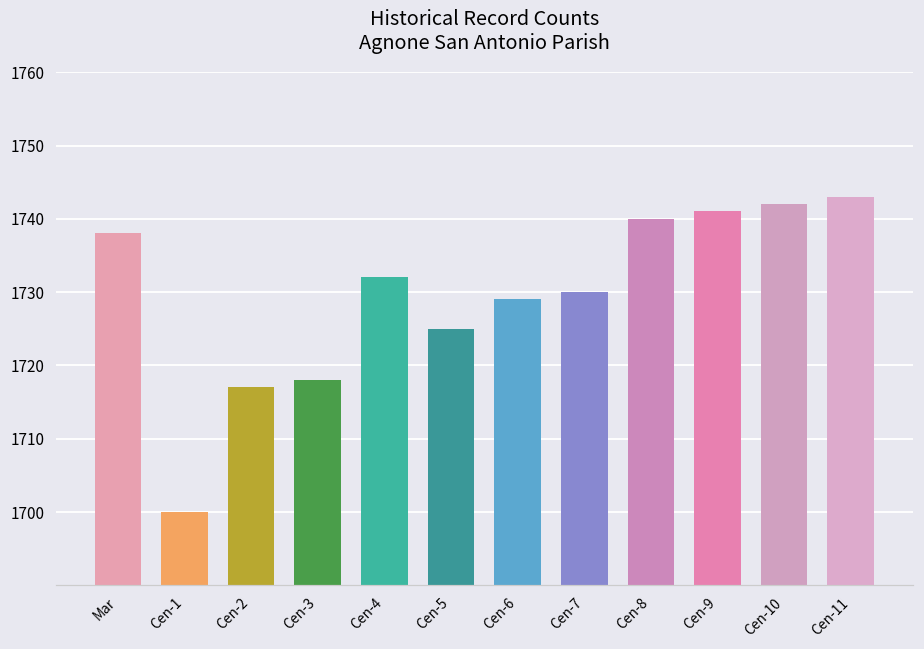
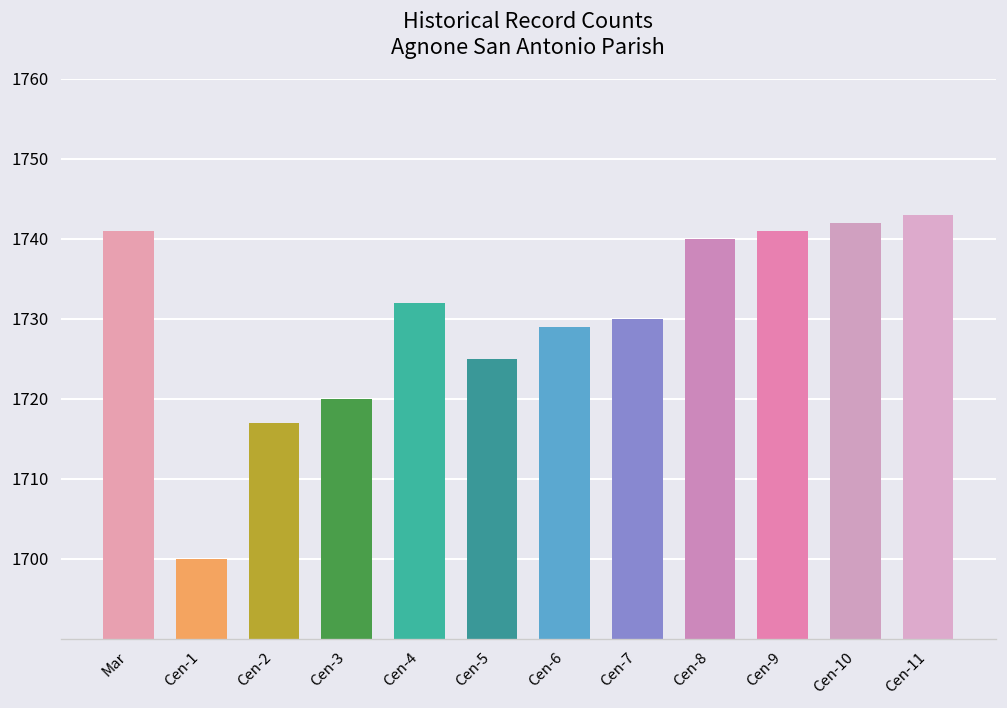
  {
-   "Mar": 1738,
+   "Mar": 1741,
    "Cen-1": 1700,
    "Cen-2": 1717,
-   "Cen-3": 1718,
+   "Cen-3": 1720,
    "Cen-4": 1732,
    "Cen-5": 1725,
    "Cen-6": 1729,
    "Cen-7": 1730,
    "Cen-8": 1740,
    "Cen-9": 1741,
    "Cen-10": 1742,
    "Cen-11": 1743
  }
